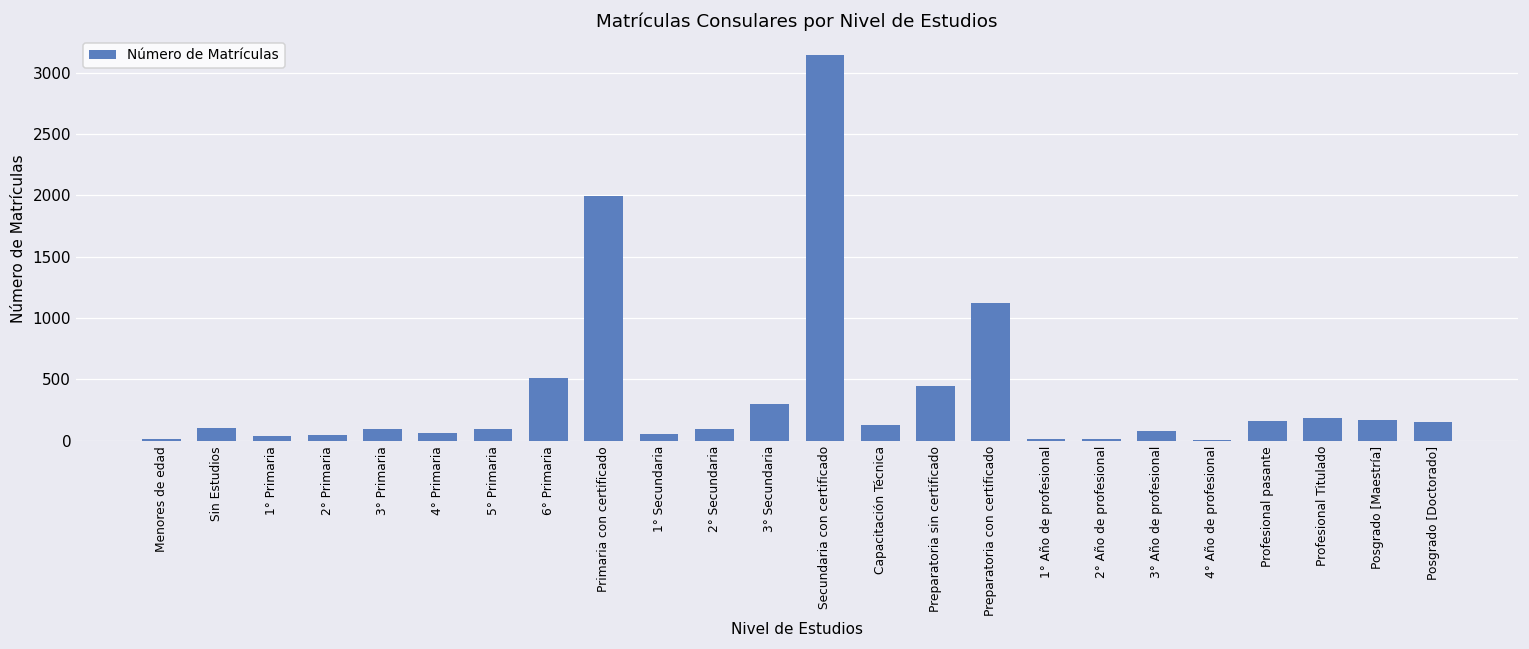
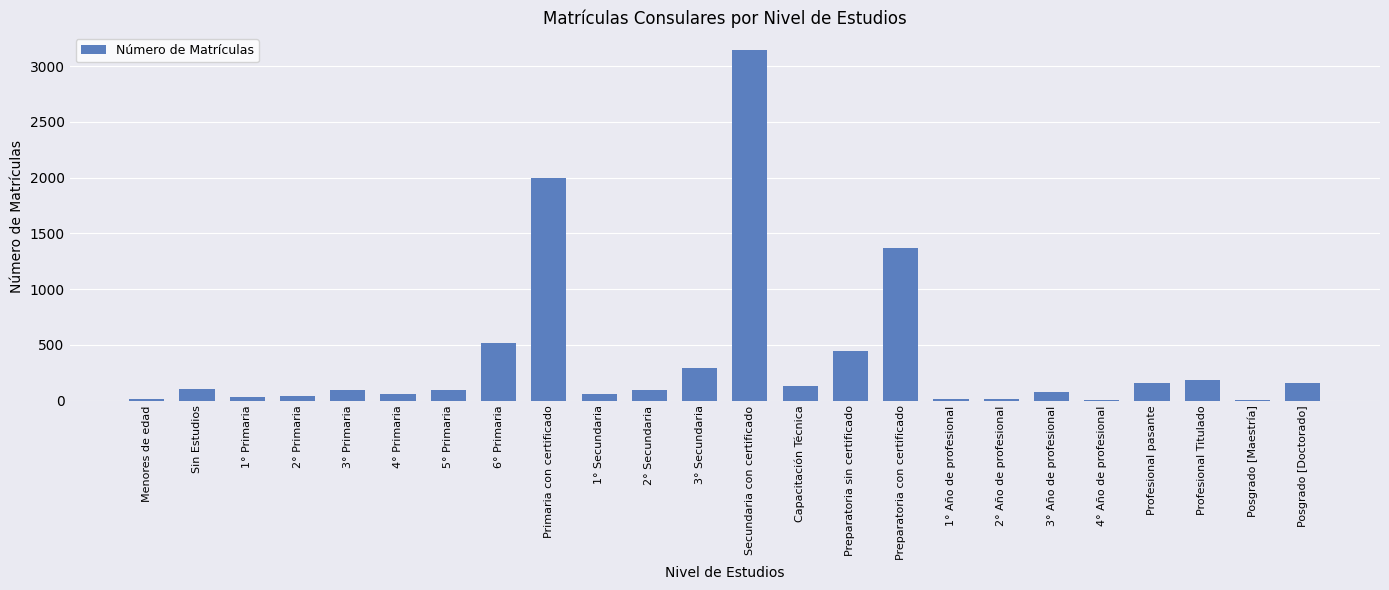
  {
    "Sin Estudios": 100,
    "1° Primaria": 30,
    "2° Primaria": 50,
    "3° Primaria": 90,
    "4° Primaria": 60,
    "5° Primaria": 90,
    "6° Primaria": 510,
    "Primaria con certificado": 2000,
    "1° Secundaria": 60,
    "2° Secundaria": 100,
    "3° Secundaria": 300,
    "Secundaria con certificado": 3140,
    "Capacitación Técnica": 130,
    "Preparatoria sin certificado": 440,
-   "Preparatoria con certificado": 1120,
+   "Preparatoria con certificado": 1370,
    "3° Año de profesional": 80,
    "Profesional pasante": 160,
    "Profesional Titulado": 190,
-   "Posgrado [Maestría]": 170,
+   "Posgrado [Maestría]": 10,
    "Posgrado [Doctorado]": 160
  }
